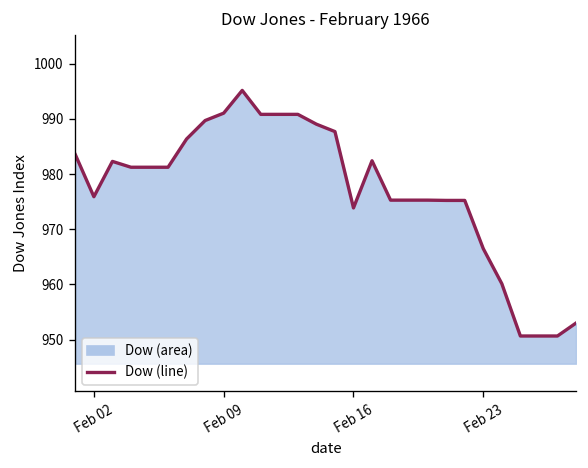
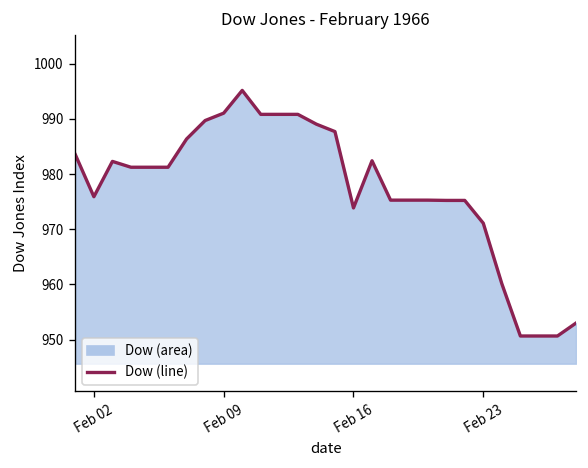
  {
    "Feb 02": 976,
    "Feb 09": 991,
    "Feb 16": 974,
-   "Feb 23": 966
+   "Feb 23": 971
  }
